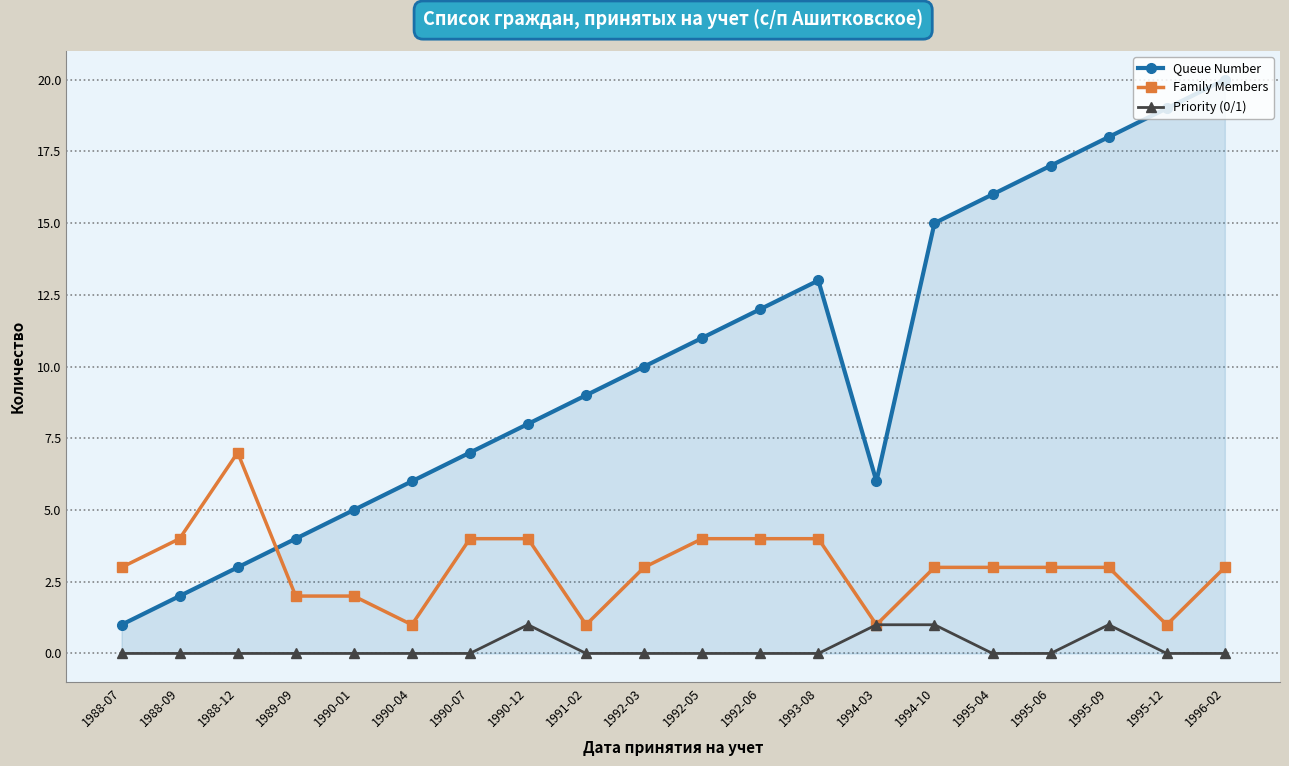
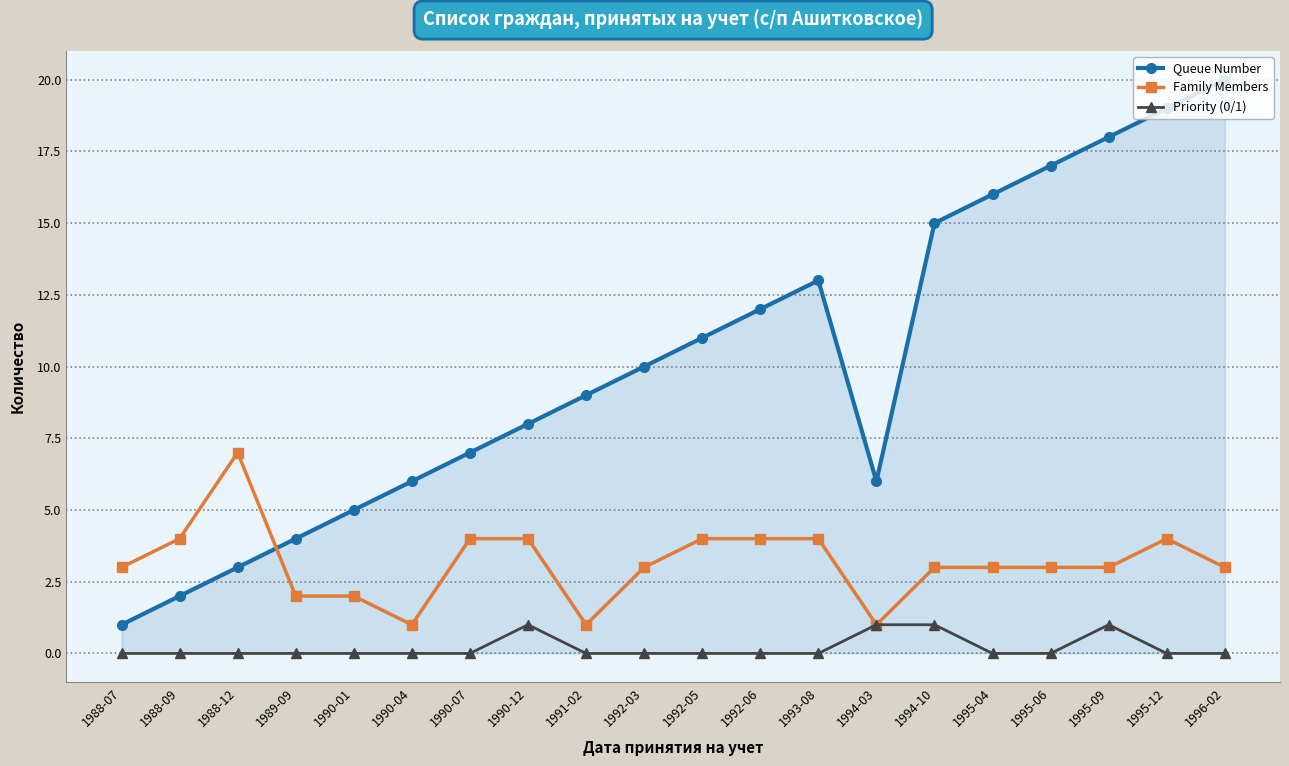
  {
    "Queue Number": {
      "1988-07": 1,
      "1988-09": 2,
      "1988-12": 3,
      "1989-09": 4,
      "1990-01": 5,
      "1990-04": 6,
      "1990-07": 7,
      "1990-12": 8,
      "1991-02": 9,
      "1992-03": 10,
      "1992-05": 11,
      "1992-06": 12,
      "1993-08": 13,
      "1994-03": 6,
      "1994-10": 15,
      "1995-04": 16,
      "1995-06": 17,
      "1995-09": 18
    },
    "Family Members": {
      "1988-07": 3,
      "1988-09": 4,
      "1988-12": 7,
      "1989-09": 2,
      "1990-01": 2,
      "1990-04": 1,
      "1990-07": 4,
      "1990-12": 4,
      "1991-02": 1,
      "1992-03": 3,
      "1992-05": 4,
      "1992-06": 4,
      "1993-08": 4,
      "1994-10": 3,
      "1995-04": 3,
      "1995-06": 3,
      "1995-09": 3,
-     "1995-12": 1,
+     "1995-12": 4,
      "1996-02": 3
    },
    "Priority (0/1)": {
      "1988-07": 0,
      "1988-09": 0,
      "1988-12": 0,
      "1989-09": 0,
      "1990-01": 0,
      "1990-04": 0,
      "1990-07": 0,
      "1990-12": 1,
      "1991-02": 0,
      "1992-03": 0,
      "1992-05": 0,
      "1992-06": 0,
      "1993-08": 0,
      "1994-10": 1,
      "1995-04": 0,
      "1995-06": 0,
      "1995-09": 1,
      "1995-12": 0,
      "1996-02": 0
    }
  }
